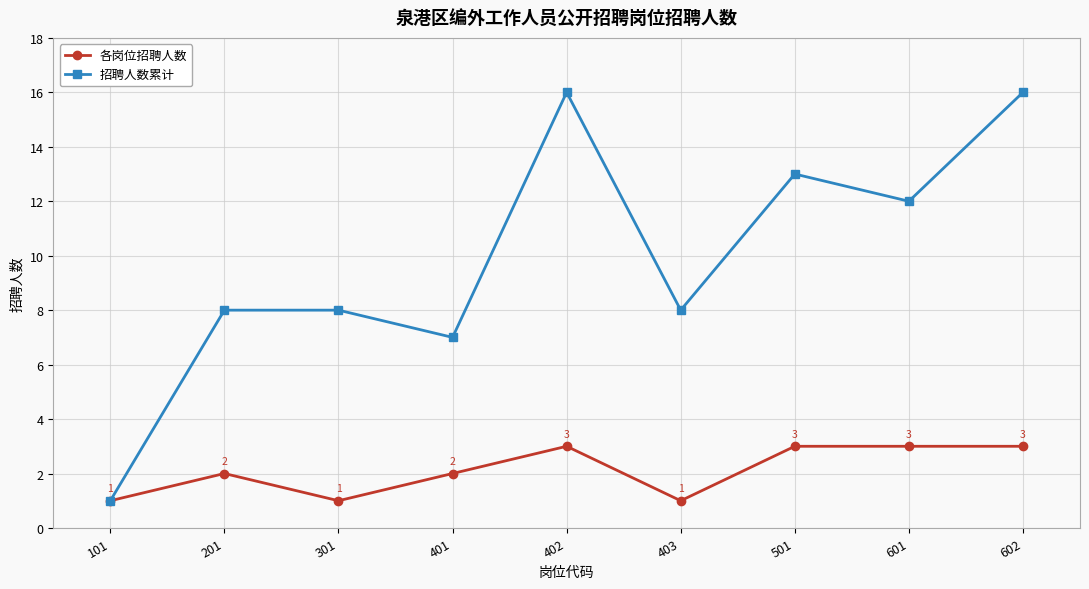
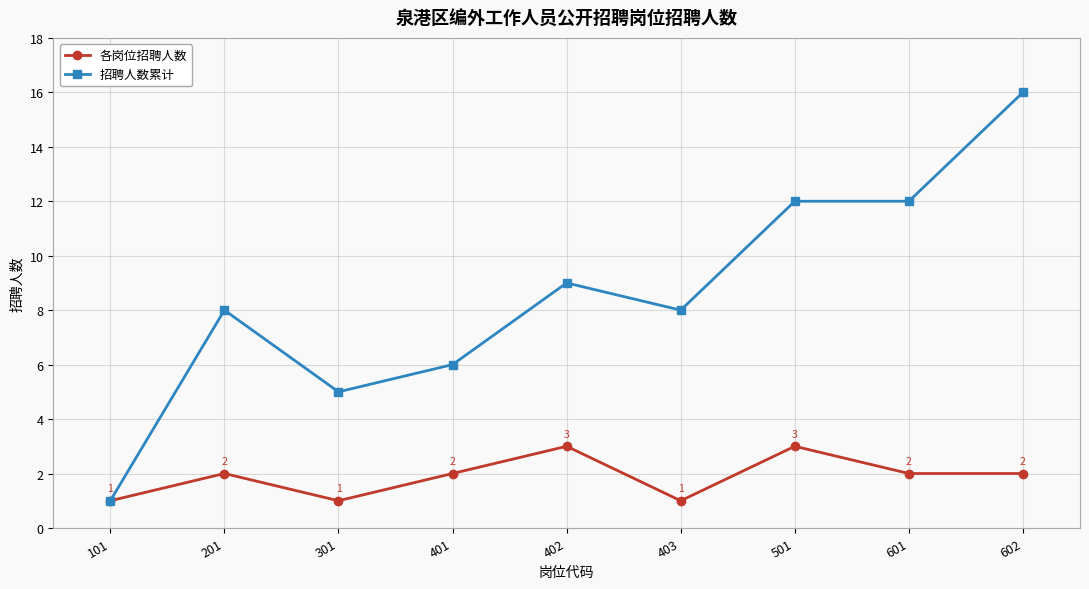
  {
    "各岗位招聘人数": {
      "201": 2,
      "301": 1,
      "401": 2,
      "402": 3,
      "403": 1,
      "501": 3,
-     "601": 3,
-     "602": 3
+     "601": 2,
+     "602": 2
    },
    "招聘人数累计": {
      "201": 8,
-     "301": 8,
-     "401": 7,
-     "402": 16,
+     "301": 5,
+     "401": 6,
+     "402": 9,
      "403": 8,
-     "501": 13,
+     "501": 12,
      "601": 12,
      "602": 16
    }
  }
